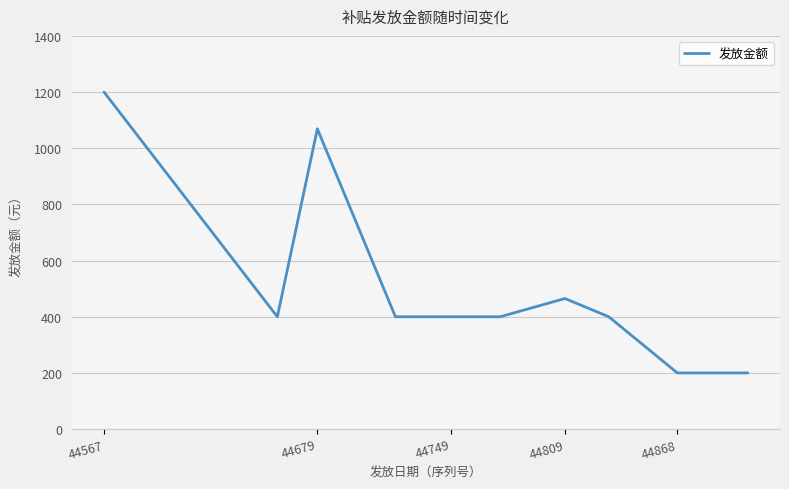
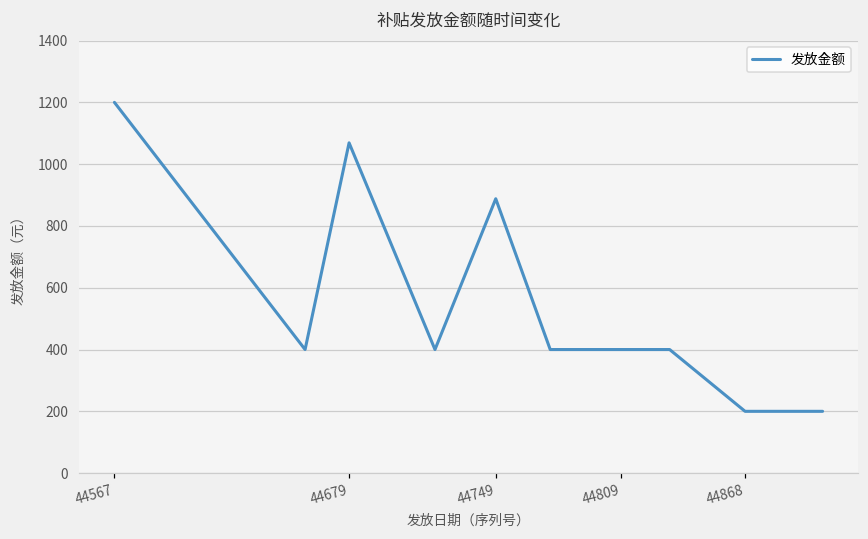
  {
    "44567": 1200,
    "44679": 1070,
-   "44749": 400,
-   "44809": 470,
+   "44749": 890,
+   "44809": 400,
    "44868": 200
  }
